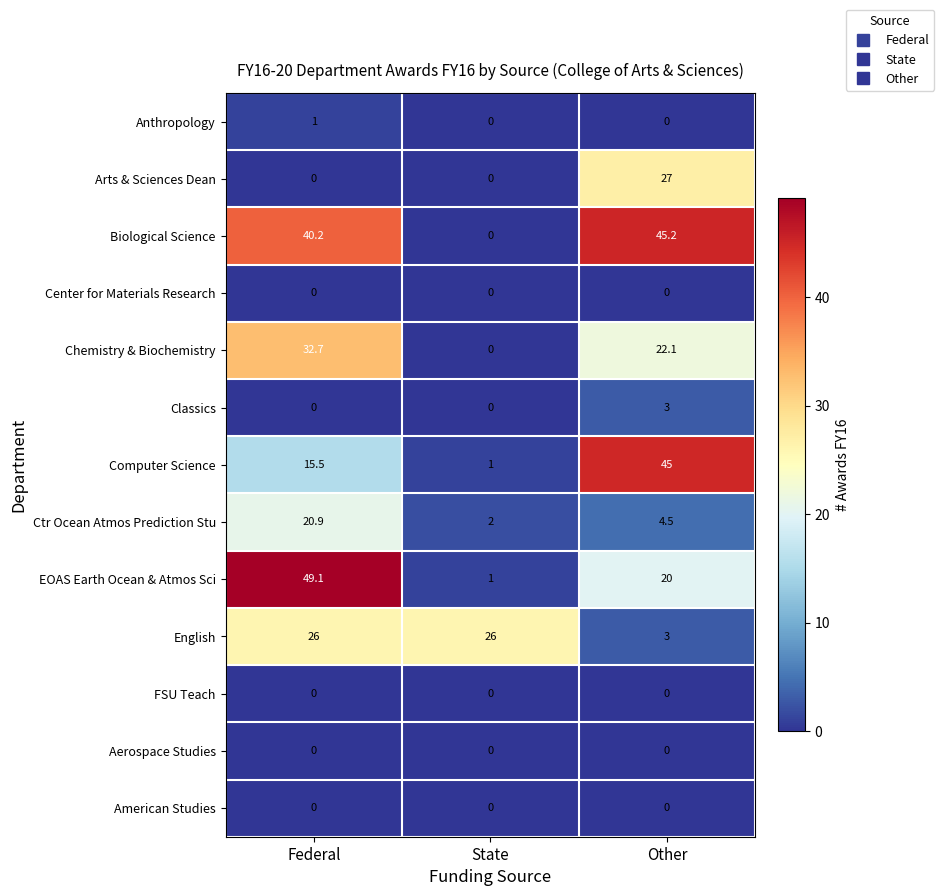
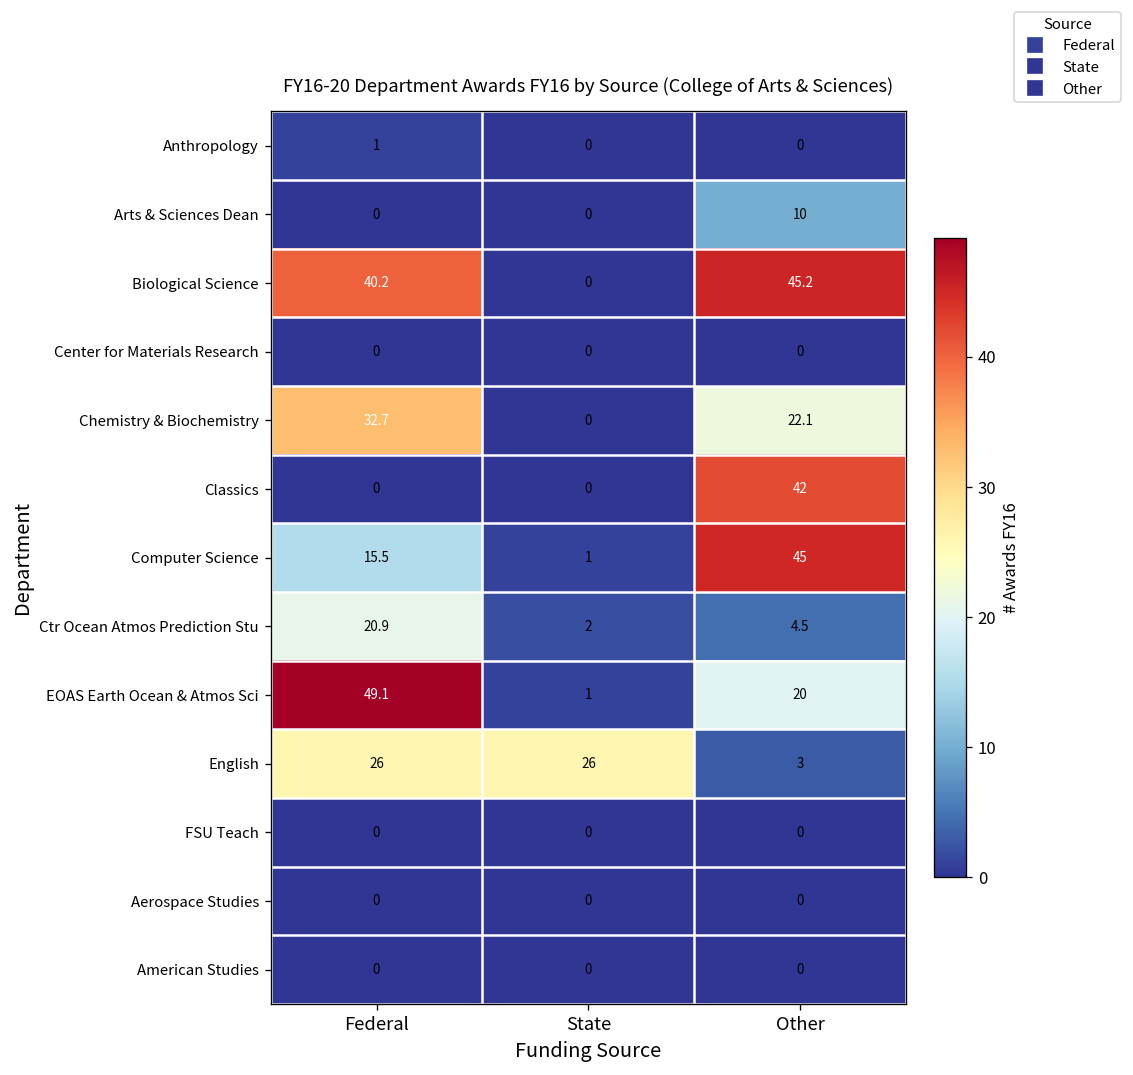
  {
    "Anthropology": {
      "Federal": 1,
      "State": 0,
      "Other": 0
    },
    "Arts & Sciences Dean": {
      "Federal": 0,
      "State": 0,
-     "Other": 27
+     "Other": 10
    },
    "Biological Science": {
      "Federal": 40.2,
      "State": 0,
      "Other": 45.2
    },
    "Center for Materials Research": {
      "Federal": 0,
      "State": 0,
      "Other": 0
    },
    "Chemistry & Biochemistry": {
      "Federal": 32.7,
      "State": 0,
      "Other": 22.1
    },
    "Classics": {
      "Federal": 0,
      "State": 0,
-     "Other": 3
+     "Other": 42
    },
    "Computer Science": {
      "Federal": 15.5,
      "State": 1,
      "Other": 45
    },
    "Ctr Ocean Atmos Prediction Stu": {
      "Federal": 20.9,
      "State": 2,
      "Other": 4.5
    },
    "EOAS Earth Ocean & Atmos Sci": {
      "Federal": 49.1,
      "State": 1,
      "Other": 20
    },
    "English": {
      "Federal": 26,
      "State": 26,
      "Other": 3
    },
    "FSU Teach": {
      "Federal": 0,
      "State": 0,
      "Other": 0
    },
    "Aerospace Studies": {
      "Federal": 0,
      "State": 0,
      "Other": 0
    },
    "American Studies": {
      "Federal": 0,
      "State": 0,
      "Other": 0
    }
  }
